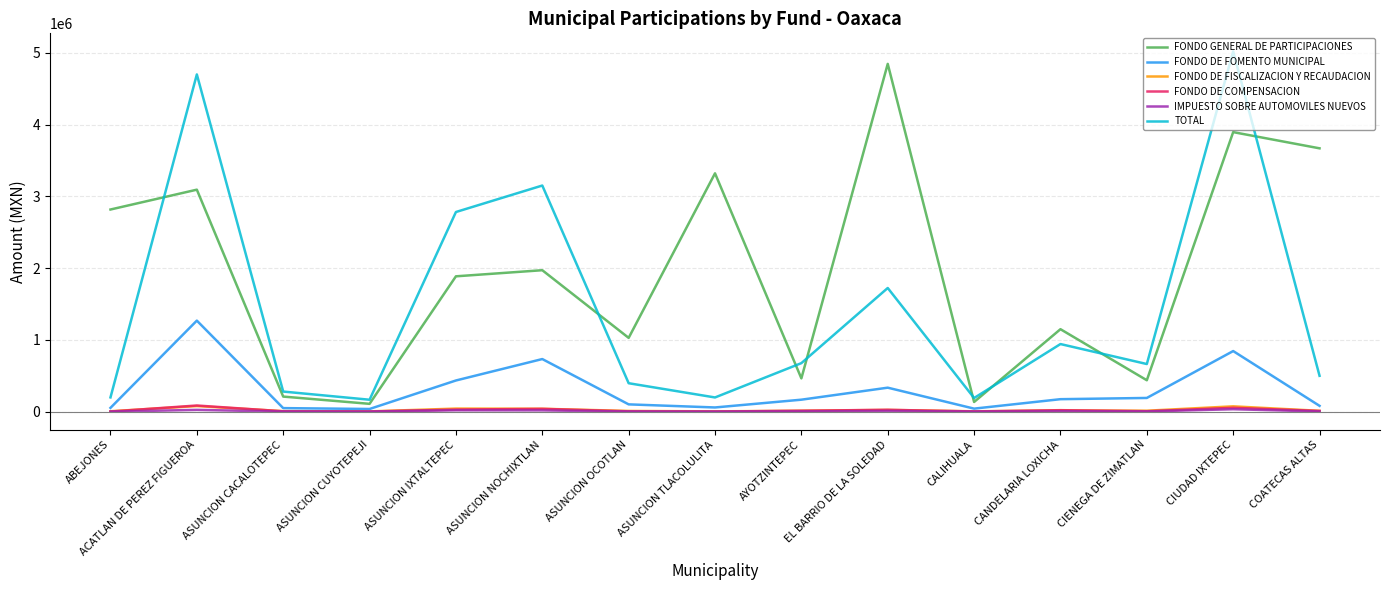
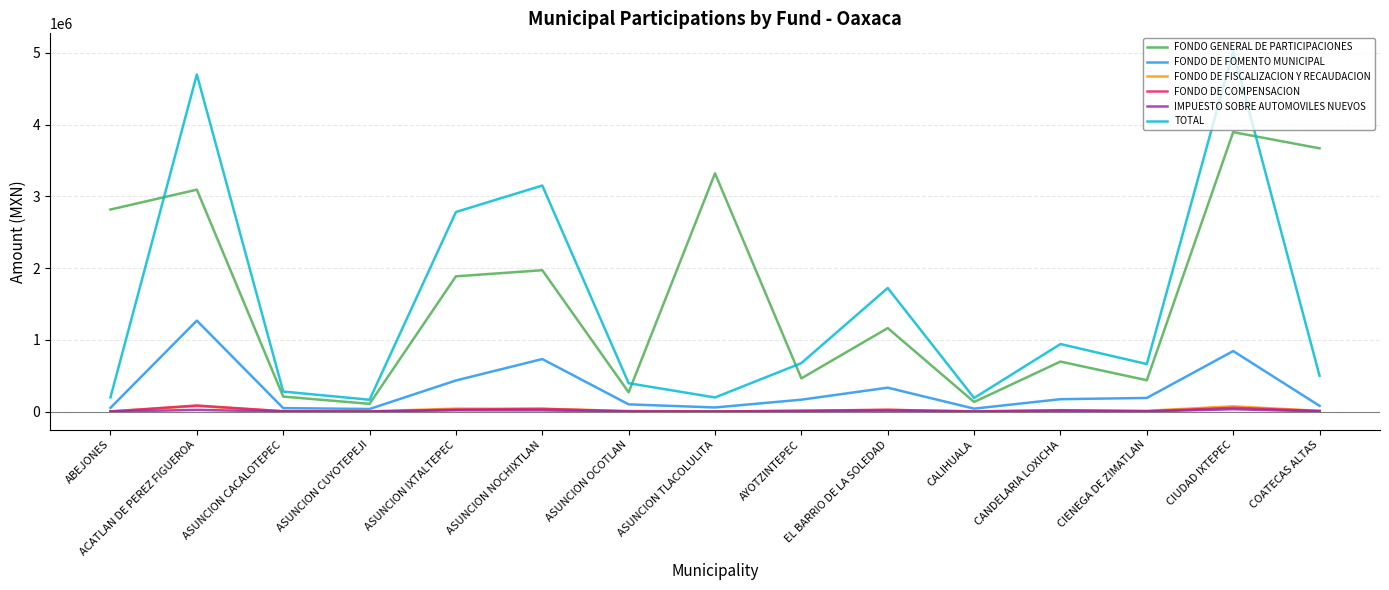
  {
    "FONDO GENERAL DE PARTICIPACIONES": {
      "ABEJONES": 2800000,
      "ACATLAN DE PEREZ FIGUEROA": 3100000,
      "ASUNCION CACALOTEPEC": 200000,
      "ASUNCION CUYOTEPEJI": 100000,
      "ASUNCION IXTALTEPEC": 1900000,
      "ASUNCION NOCHIXTLAN": 2000000,
-     "ASUNCION OCOTLAN": 1000000,
+     "ASUNCION OCOTLAN": 300000,
      "ASUNCION TLACOLULITA": 3300000,
      "AYOTZINTEPEC": 500000,
-     "EL BARRIO DE LA SOLEDAD": 4800000,
+     "EL BARRIO DE LA SOLEDAD": 1200000,
      "CALIHUALA": 100000,
-     "CANDELARIA LOXICHA": 1100000,
+     "CANDELARIA LOXICHA": 700000,
      "CIENEGA DE ZIMATLAN": 400000,
      "CIUDAD IXTEPEC": 3900000,
      "COATECAS ALTAS": 3700000
    },
    "IMPUESTO SOBRE AUTOMOVILES NUEVOS": {
      "ACATLAN DE PEREZ FIGUEROA": 0
    }
  }
